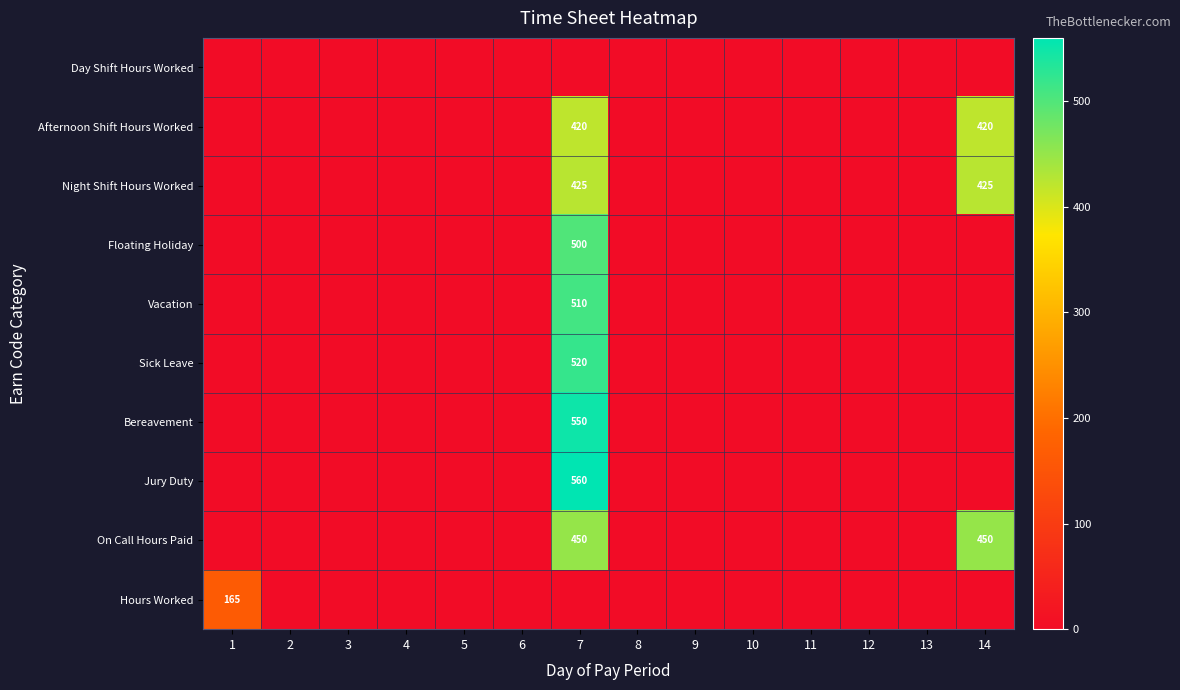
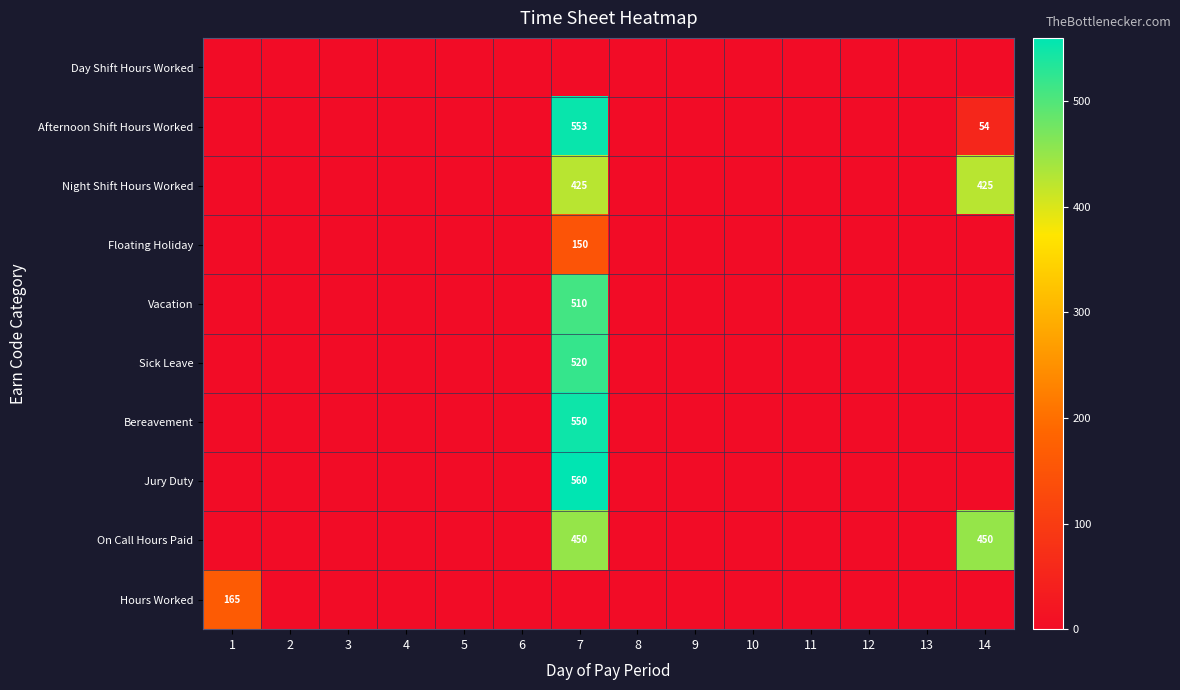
  {
    "Afternoon Shift Hours Worked": {
-     "7": 420,
-     "14": 420
+     "7": 553,
+     "14": 54
    },
    "Night Shift Hours Worked": {
      "7": 425,
      "14": 425
    },
    "Floating Holiday": {
-     "7": 500
+     "7": 150
    },
    "Vacation": {
      "7": 510
    },
    "Sick Leave": {
      "7": 520
    },
    "Bereavement": {
      "7": 550
    },
    "Jury Duty": {
      "7": 560
    },
    "On Call Hours Paid": {
      "7": 450,
      "14": 450
    },
    "Hours Worked": {
      "1": 165
    }
  }
